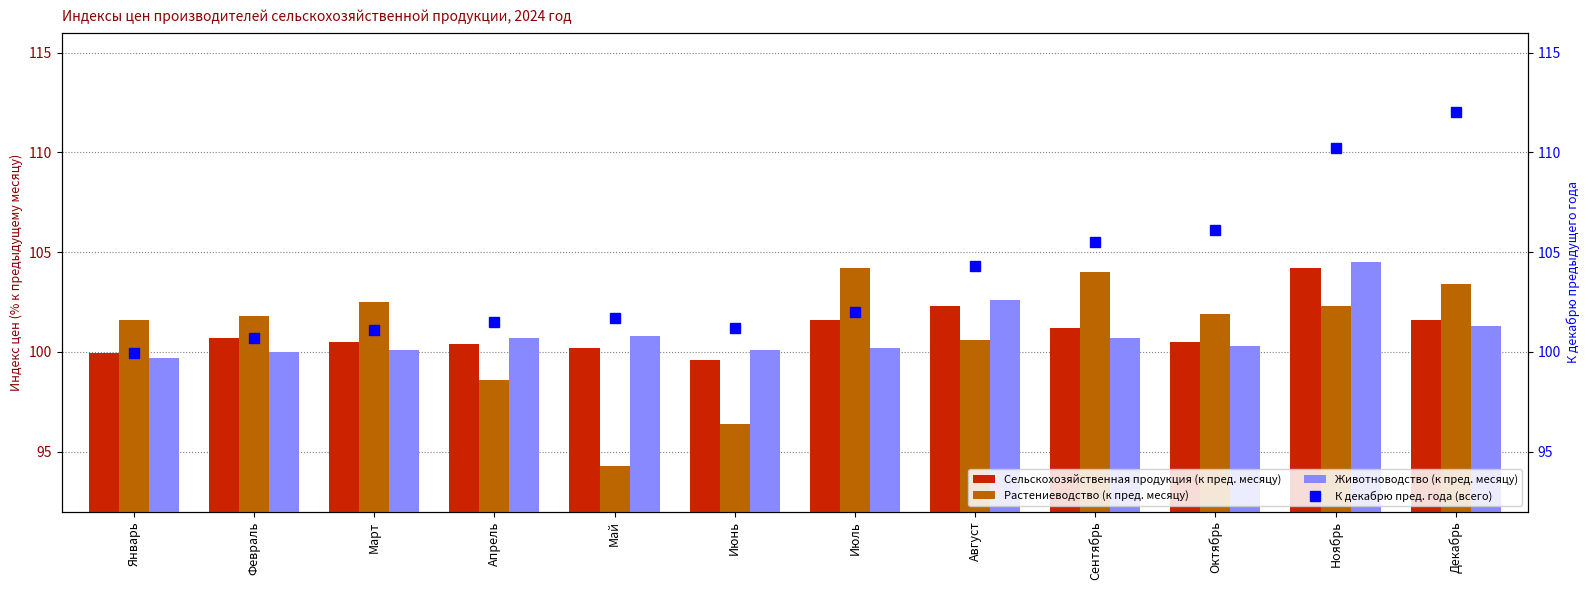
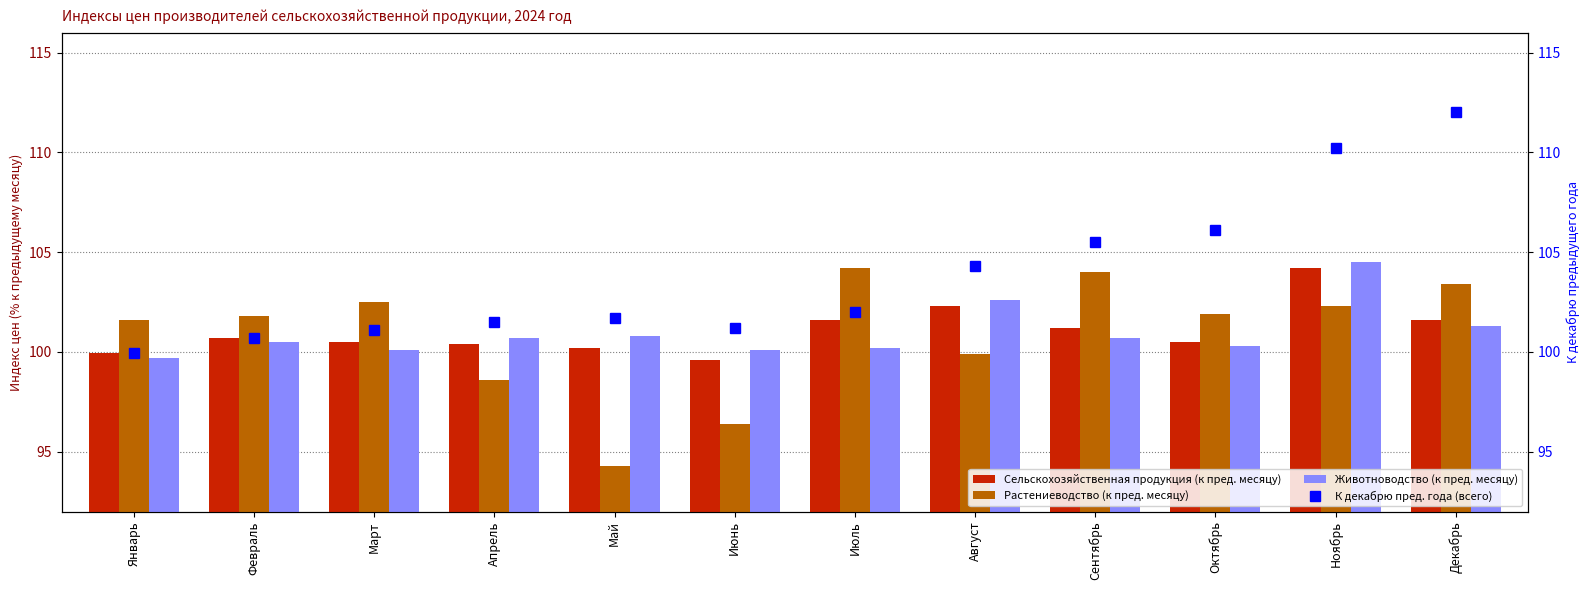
  {
    "Сельскохозяйственная продукция (к пред. месяцу)": {
      "Январь": 100.0,
      "Февраль": 100.7,
      "Март": 100.5,
      "Апрель": 100.4,
      "Май": 100.2,
      "Июнь": 99.6,
      "Июль": 101.6,
      "Август": 102.3,
      "Сентябрь": 101.2,
      "Октябрь": 100.5,
      "Ноябрь": 104.2,
      "Декабрь": 101.6
    },
    "Растениеводство (к пред. месяцу)": {
      "Январь": 101.6,
      "Февраль": 101.8,
      "Март": 102.5,
      "Апрель": 98.6,
      "Май": 94.3,
      "Июнь": 96.4,
      "Июль": 104.2,
-     "Август": 100.6,
+     "Август": 99.9,
      "Сентябрь": 104.0,
      "Октябрь": 101.9,
      "Ноябрь": 102.3,
      "Декабрь": 103.4
    },
    "Животноводство (к пред. месяцу)": {
      "Январь": 99.7,
-     "Февраль": 100.0,
+     "Февраль": 100.5,
      "Март": 100.1,
      "Апрель": 100.7,
      "Май": 100.8,
      "Июнь": 100.1,
      "Июль": 100.2,
      "Август": 102.6,
      "Сентябрь": 100.7,
      "Октябрь": 100.3,
      "Ноябрь": 104.5,
      "Декабрь": 101.3
    },
    "К декабрю пред. года (всего)": {
      "Январь": 100.0,
      "Февраль": 100.7,
      "Март": 101.1,
      "Апрель": 101.5,
      "Май": 101.7,
      "Июнь": 101.2,
      "Июль": 102.0,
      "Август": 104.3,
      "Сентябрь": 105.5,
      "Октябрь": 106.1,
      "Ноябрь": 110.2,
      "Декабрь": 112.0
    }
  }
